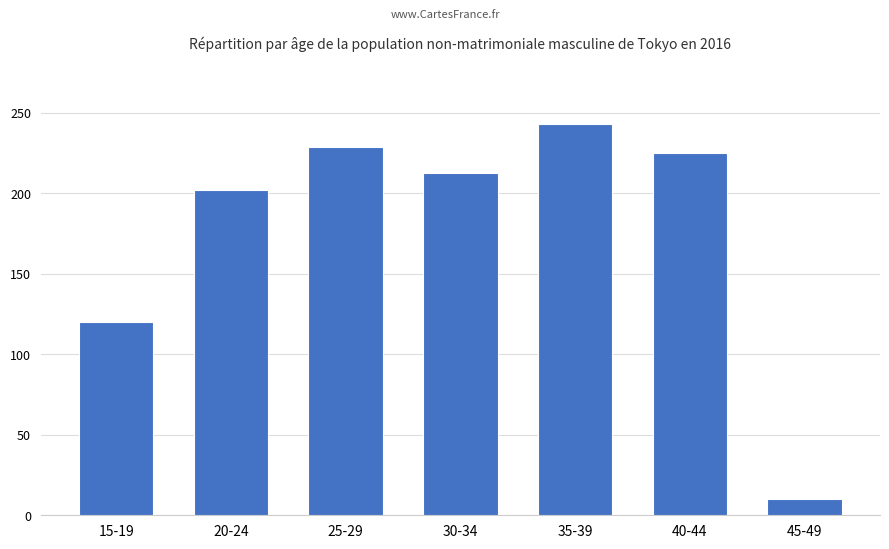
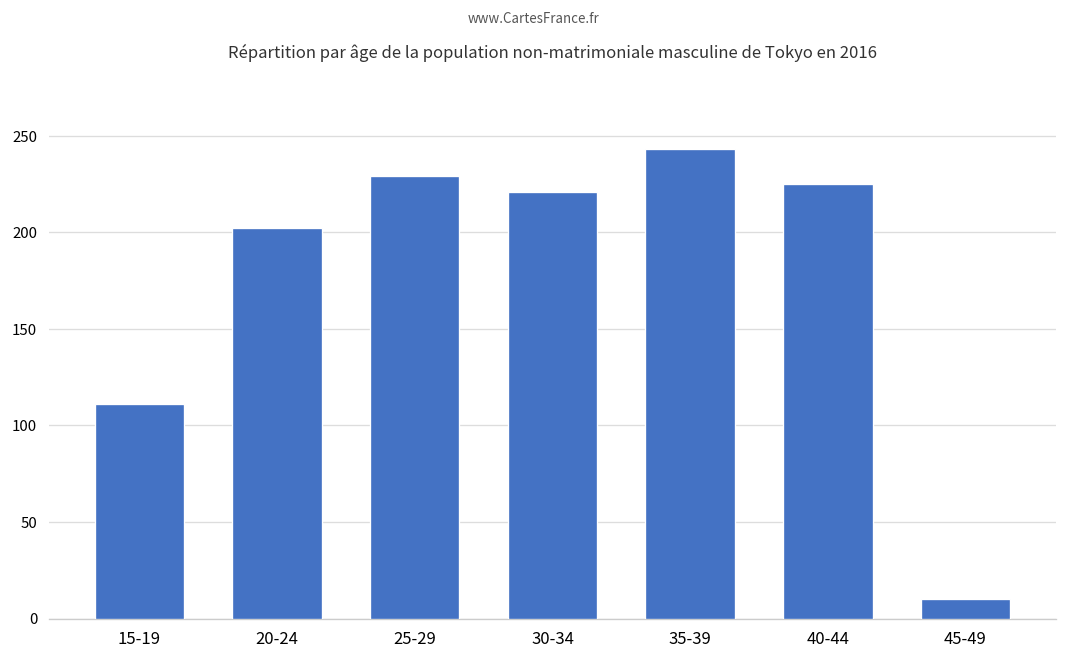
  {
-   "15-19": 120,
+   "15-19": 111,
    "20-24": 202,
    "25-29": 229,
-   "30-34": 213,
+   "30-34": 221,
    "35-39": 243,
    "40-44": 225,
    "45-49": 10
  }
